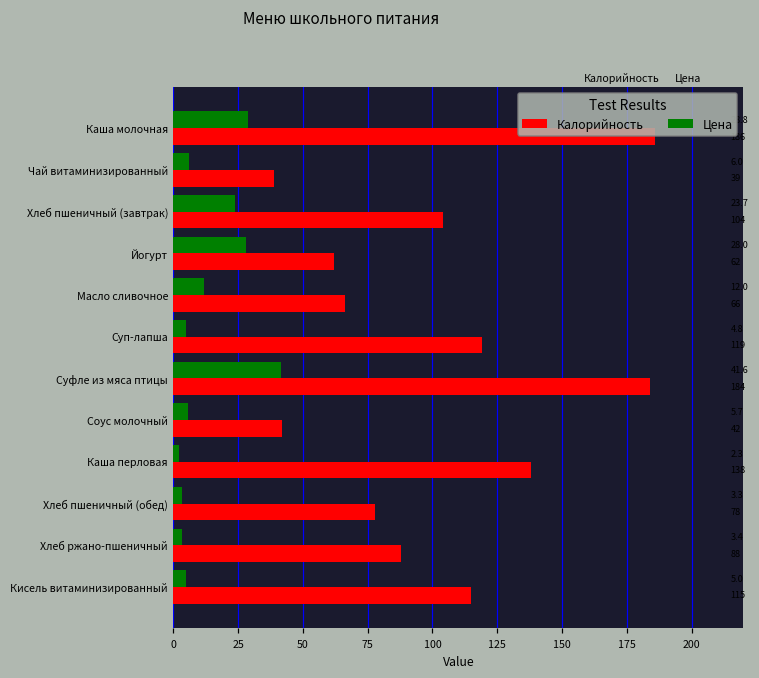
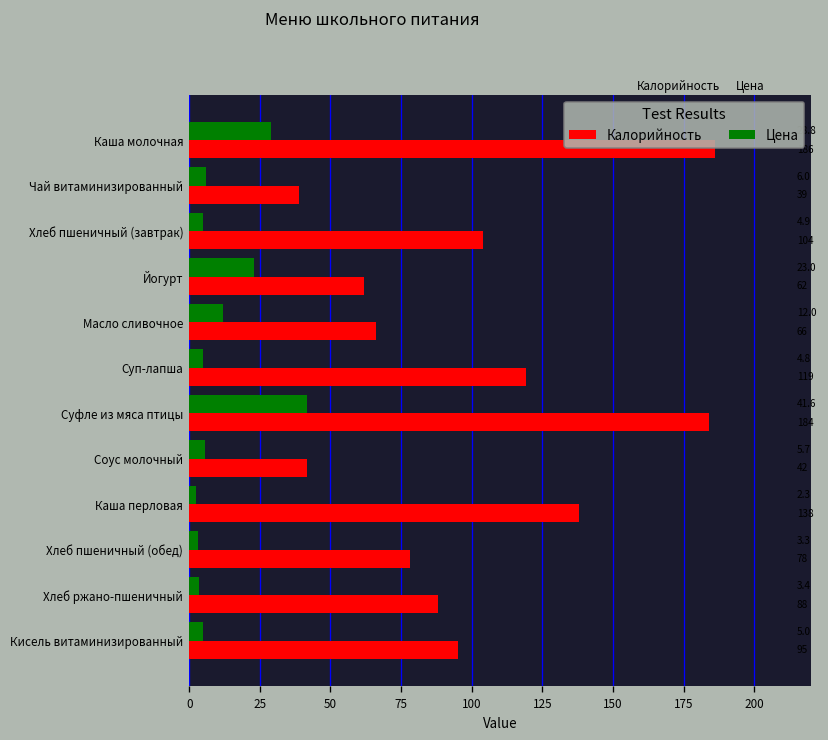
  {
    "Калорийность": {
      "Каша молочная": 186,
      "Чай витаминизированный": 39,
      "Хлеб пшеничный (завтрак)": 104,
      "Йогурт": 62,
      "Масло сливочное": 66,
      "Суп-лапша": 119,
      "Суфле из мяса птицы": 184,
      "Соус молочный": 42,
      "Каша перловая": 138,
      "Хлеб пшеничный (обед)": 78,
      "Хлеб ржано-пшеничный": 88,
-     "Кисель витаминизированный": 115
+     "Кисель витаминизированный": 95
    },
    "Цена": {
      "Каша молочная": 29,
      "Чай витаминизированный": 6,
-     "Хлеб пшеничный (завтрак)": 24,
-     "Йогурт": 28,
+     "Хлеб пшеничный (завтрак)": 5,
+     "Йогурт": 23,
      "Масло сливочное": 12,
      "Суп-лапша": 5,
      "Суфле из мяса птицы": 42,
      "Соус молочный": 6,
      "Каша перловая": 2,
      "Хлеб пшеничный (обед)": 3,
      "Хлеб ржано-пшеничный": 3,
      "Кисель витаминизированный": 5
    }
  }
